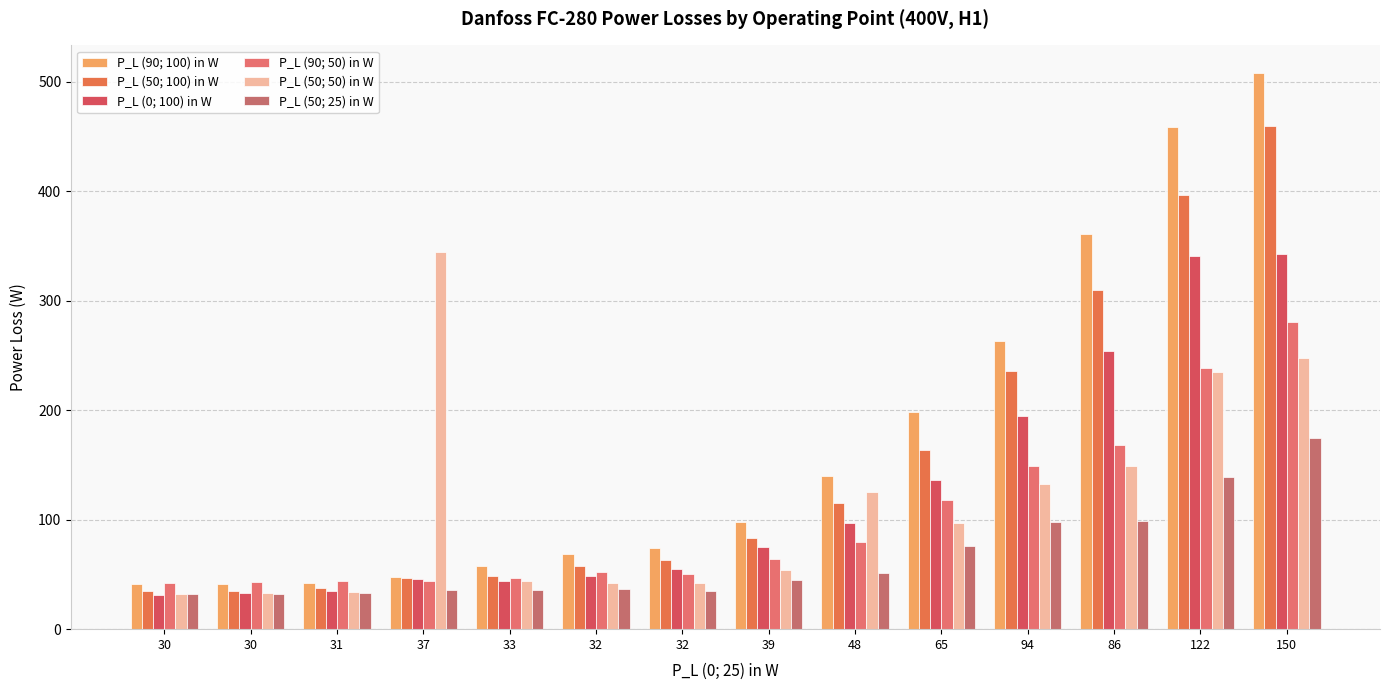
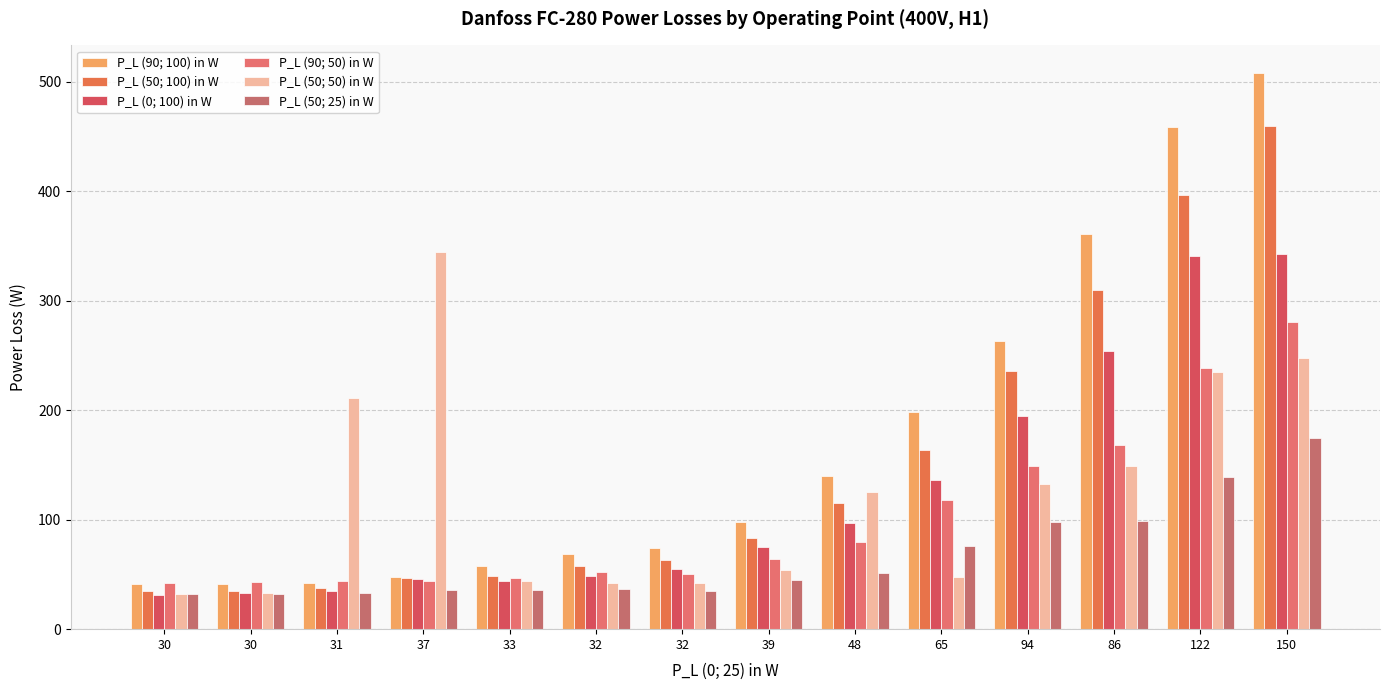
  {
    "P_L (50; 50) in W": {
-     "31": 34,
+     "31": 211,
      "37": 345,
      "33": 44,
      "39": 54,
      "48": 125,
-     "65": 97,
+     "65": 48,
      "94": 133,
      "86": 149,
      "122": 235,
      "150": 248
    }
  }
